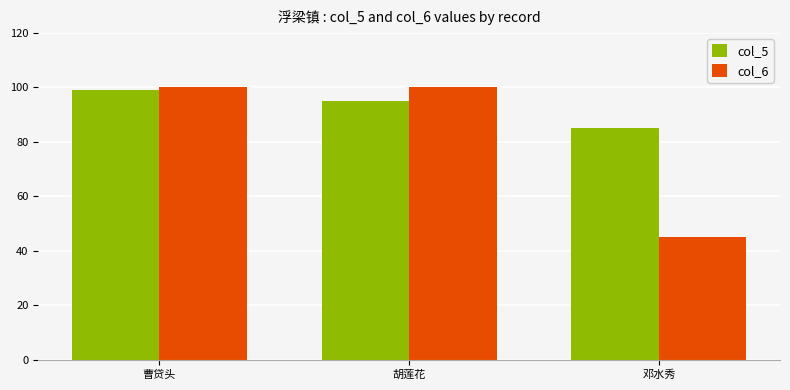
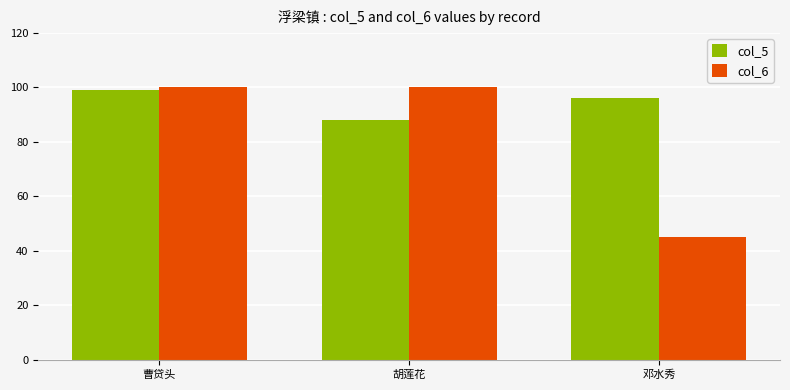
  {
    "col_5": {
      "曹贷头": 99,
-     "胡莲花": 95,
-     "邓水秀": 85
+     "胡莲花": 88,
+     "邓水秀": 96
    },
    "col_6": {
      "曹贷头": 100,
      "胡莲花": 100,
      "邓水秀": 45
    }
  }
